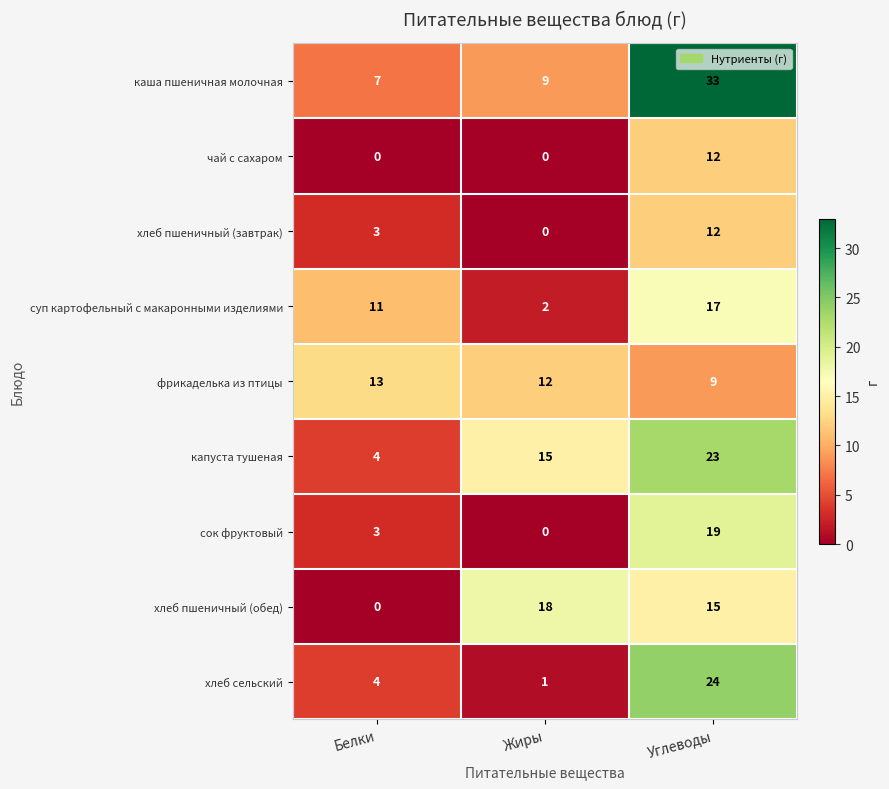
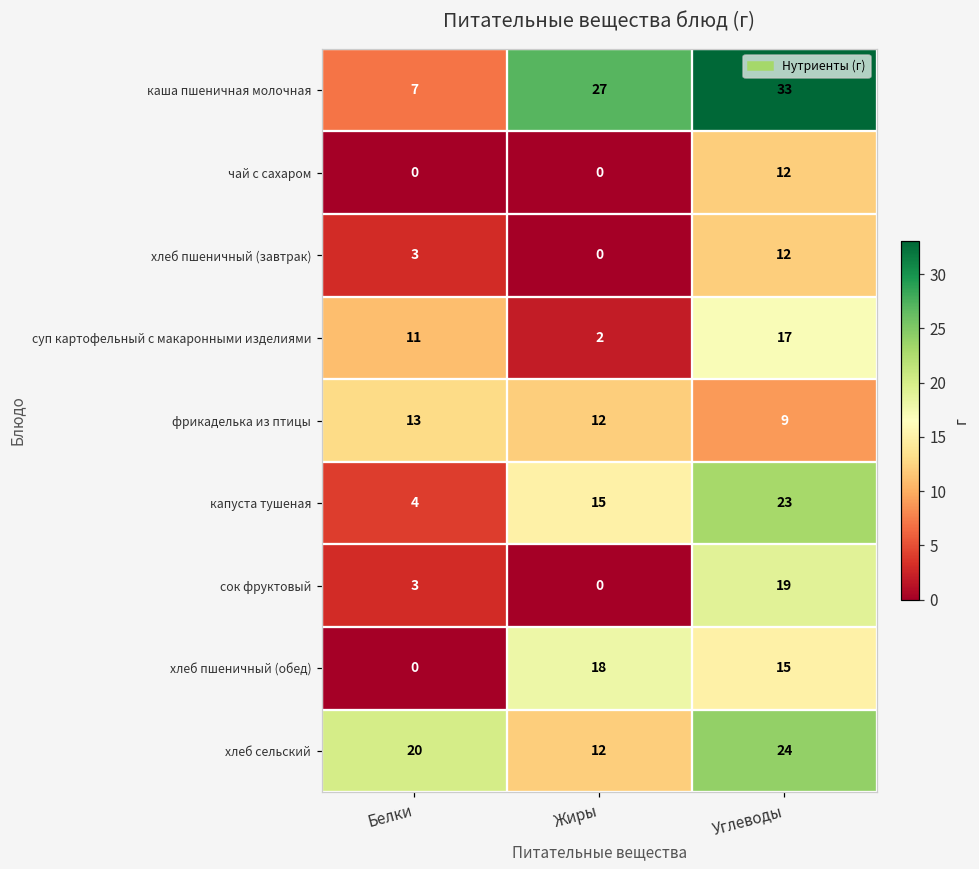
  {
    "каша пшеничная молочная": {
      "Белки": 7,
-     "Жиры": 9,
+     "Жиры": 27,
      "Углеводы": 33
    },
    "чай с сахаром": {
      "Белки": 0,
      "Жиры": 0,
      "Углеводы": 12
    },
    "хлеб пшеничный (завтрак)": {
      "Белки": 3,
      "Жиры": 0,
      "Углеводы": 12
    },
    "суп картофельный с макаронными изделиями": {
      "Белки": 11,
      "Жиры": 2,
      "Углеводы": 17
    },
    "фрикаделька из птицы": {
      "Белки": 13,
      "Жиры": 12,
      "Углеводы": 9
    },
    "капуста тушеная": {
      "Белки": 4,
      "Жиры": 15,
      "Углеводы": 23
    },
    "сок фруктовый": {
      "Белки": 3,
      "Жиры": 0,
      "Углеводы": 19
    },
    "хлеб пшеничный (обед)": {
      "Белки": 0,
      "Жиры": 18,
      "Углеводы": 15
    },
    "хлеб сельский": {
-     "Белки": 4,
-     "Жиры": 1,
+     "Белки": 20,
+     "Жиры": 12,
      "Углеводы": 24
    }
  }
